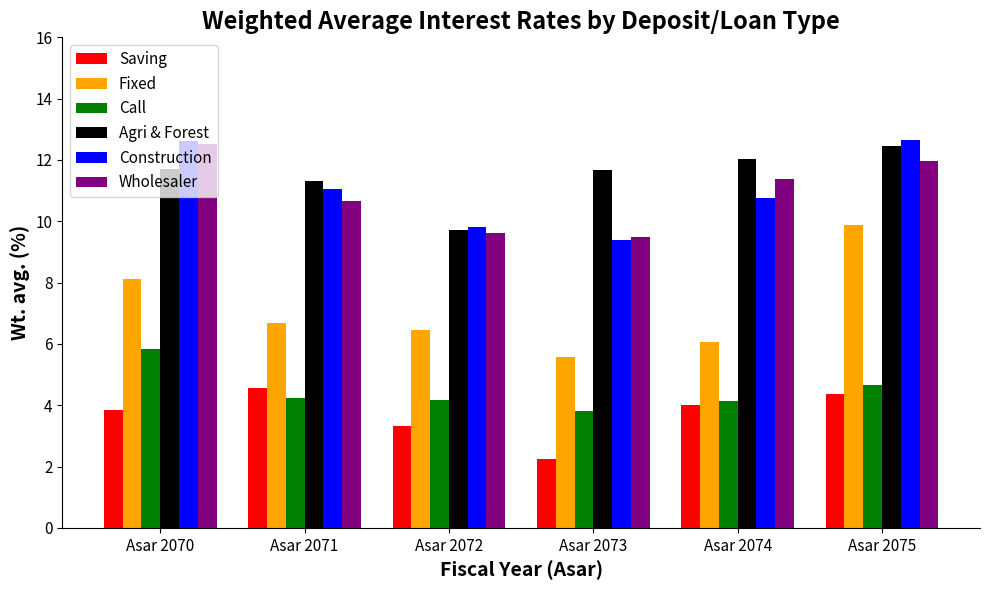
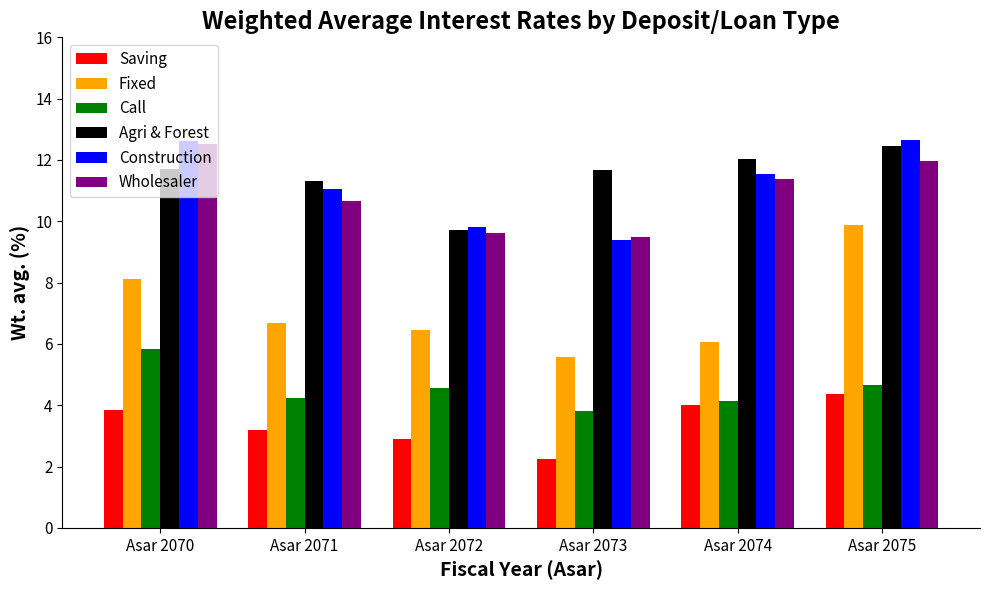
  {
    "Saving": {
      "Asar 2070": 3.9,
-     "Asar 2071": 4.6,
-     "Asar 2072": 3.3,
+     "Asar 2071": 3.2,
+     "Asar 2072": 2.9,
      "Asar 2073": 2.2,
      "Asar 2074": 4.0,
      "Asar 2075": 4.4
    },
    "Fixed": {
      "Asar 2070": 8.1,
      "Asar 2071": 6.7,
      "Asar 2072": 6.4,
      "Asar 2073": 5.6,
      "Asar 2074": 6.1,
      "Asar 2075": 9.9
    },
    "Call": {
      "Asar 2070": 5.8,
      "Asar 2071": 4.2,
-     "Asar 2072": 4.2,
+     "Asar 2072": 4.6,
      "Asar 2073": 3.8,
      "Asar 2074": 4.1,
      "Asar 2075": 4.7
    },
    "Agri & Forest": {
      "Asar 2071": 11.3,
      "Asar 2072": 9.7,
      "Asar 2073": 11.7,
      "Asar 2074": 12.0,
      "Asar 2075": 12.5
    },
    "Construction": {
      "Asar 2071": 11.1,
      "Asar 2072": 9.8,
      "Asar 2073": 9.4,
-     "Asar 2074": 10.8,
+     "Asar 2074": 11.5,
      "Asar 2075": 12.6
    },
    "Wholesaler": {
      "Asar 2071": 10.7,
      "Asar 2072": 9.6,
      "Asar 2073": 9.5,
      "Asar 2074": 11.4,
      "Asar 2075": 12.0
    }
  }
